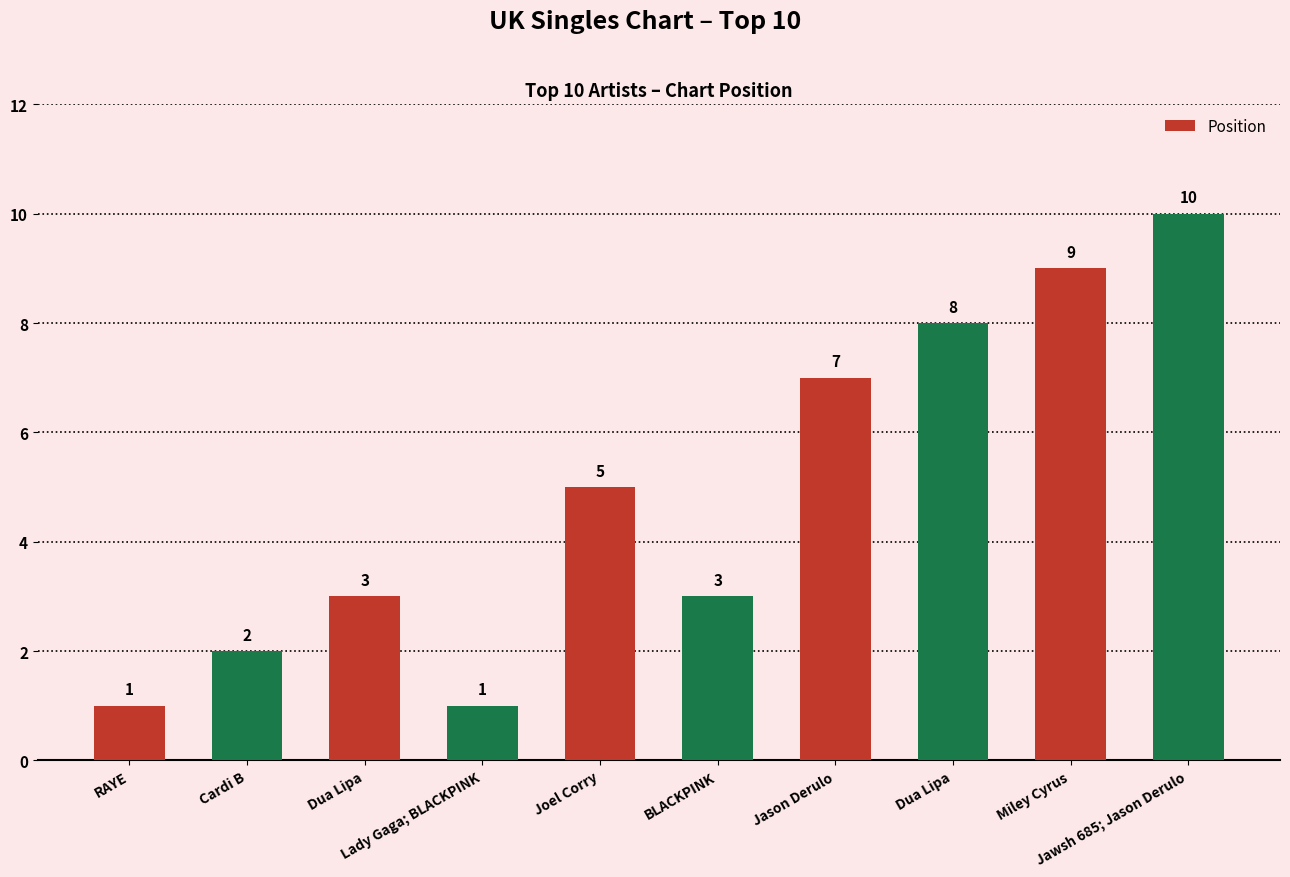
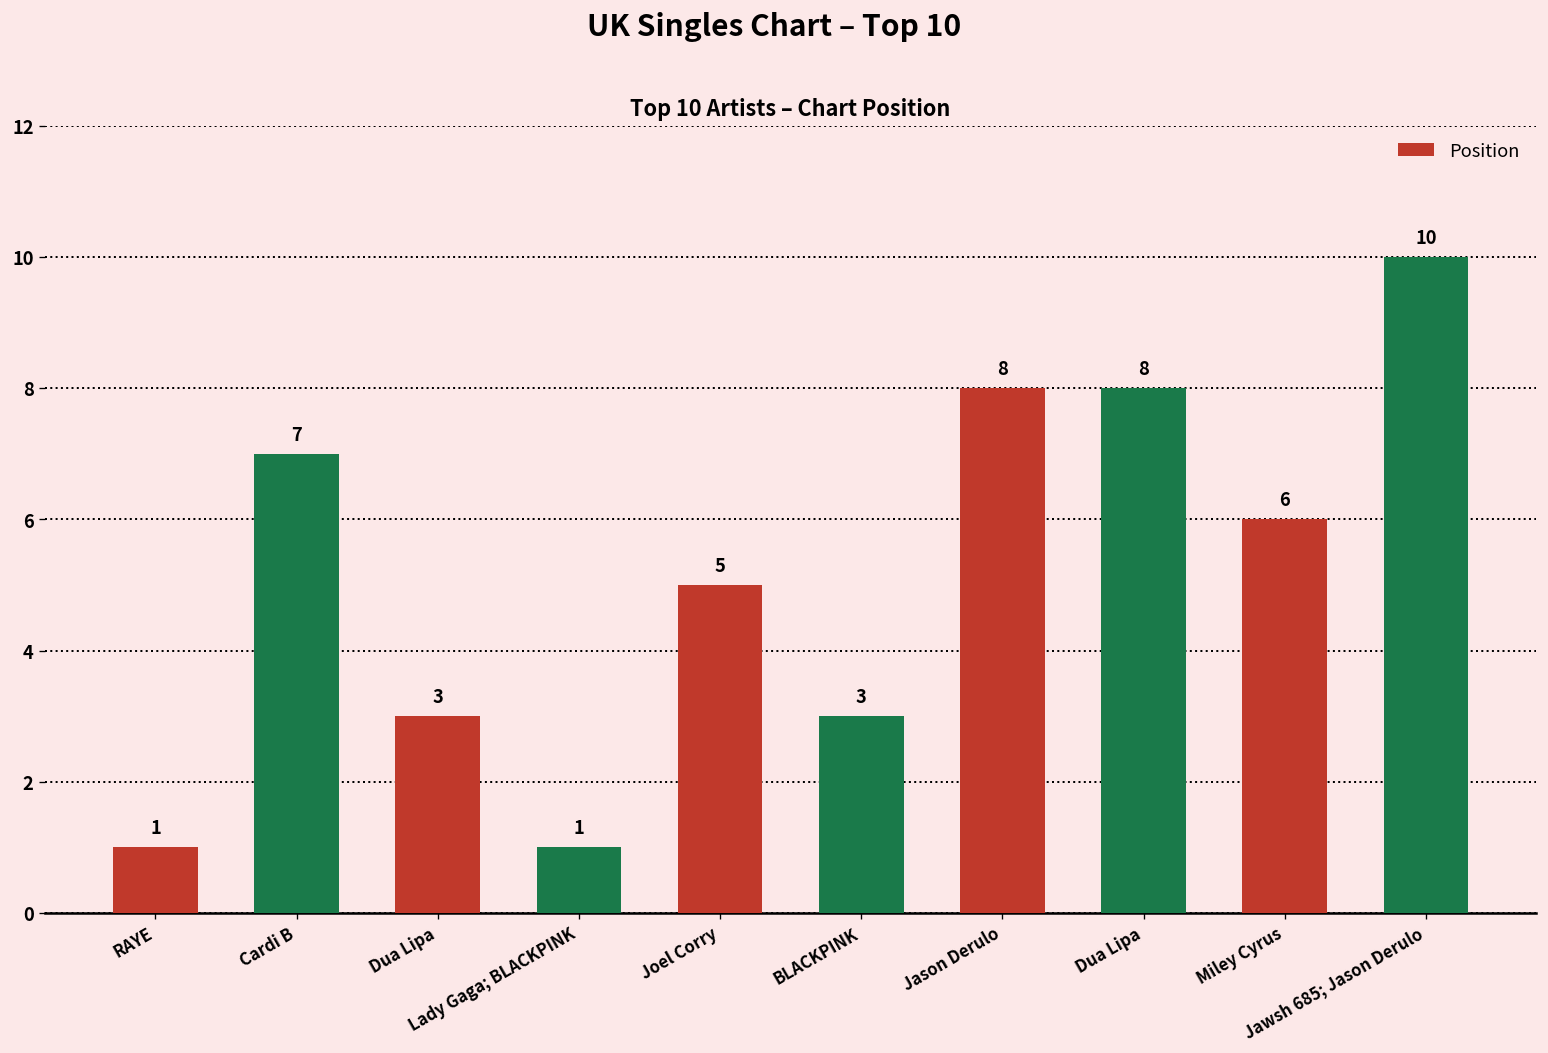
  {
    "RAYE": 1,
-   "Cardi B": 2,
+   "Cardi B": 7,
    "Lady Gaga; BLACKPINK": 1,
    "Joel Corry": 5,
    "BLACKPINK": 3,
-   "Jason Derulo": 7,
-   "Miley Cyrus": 9,
+   "Jason Derulo": 8,
+   "Miley Cyrus": 6,
    "Jawsh 685; Jason Derulo": 10
  }
